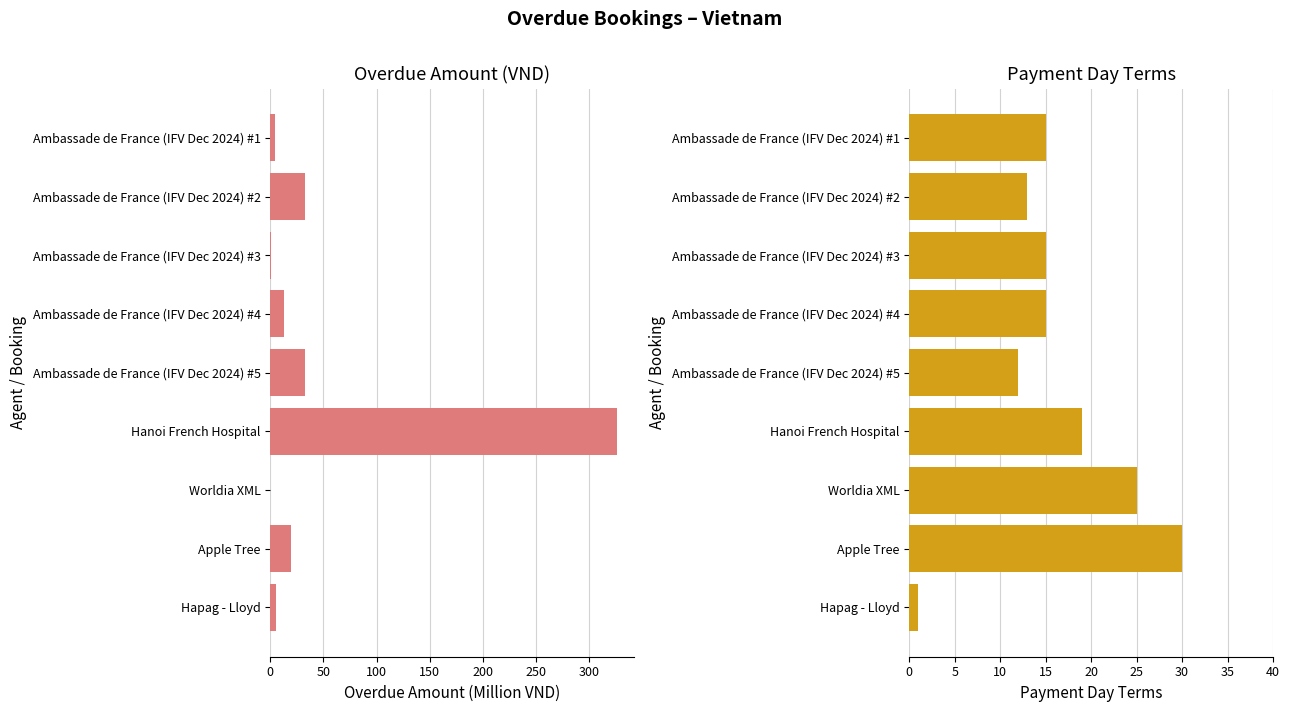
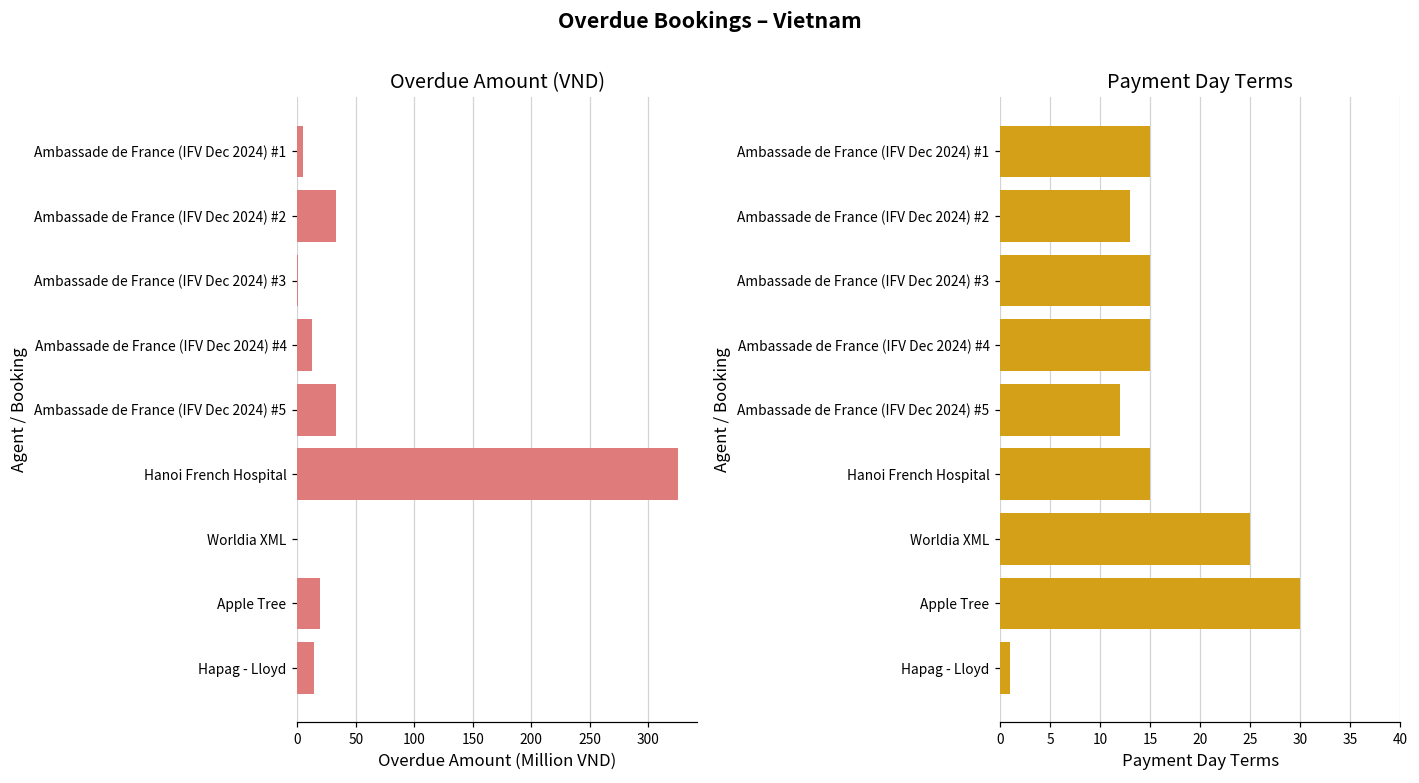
  {
    "Overdue Amount (VND)": {
      "Ambassade de France (IFV Dec 2024) #1": 5,
      "Ambassade de France (IFV Dec 2024) #2": 33,
      "Ambassade de France (IFV Dec 2024) #4": 13,
      "Ambassade de France (IFV Dec 2024) #5": 33,
      "Hanoi French Hospital": 326,
      "Worldia XML": 0,
      "Apple Tree": 20,
-     "Hapag - Lloyd": 6
+     "Hapag - Lloyd": 14
    },
    "Payment Day Terms": {
      "Ambassade de France (IFV Dec 2024) #1": 15,
      "Ambassade de France (IFV Dec 2024) #2": 13,
      "Ambassade de France (IFV Dec 2024) #3": 15,
      "Ambassade de France (IFV Dec 2024) #4": 15,
      "Ambassade de France (IFV Dec 2024) #5": 12,
-     "Hanoi French Hospital": 19,
+     "Hanoi French Hospital": 15,
      "Worldia XML": 25,
      "Apple Tree": 30,
      "Hapag - Lloyd": 1
    }
  }
